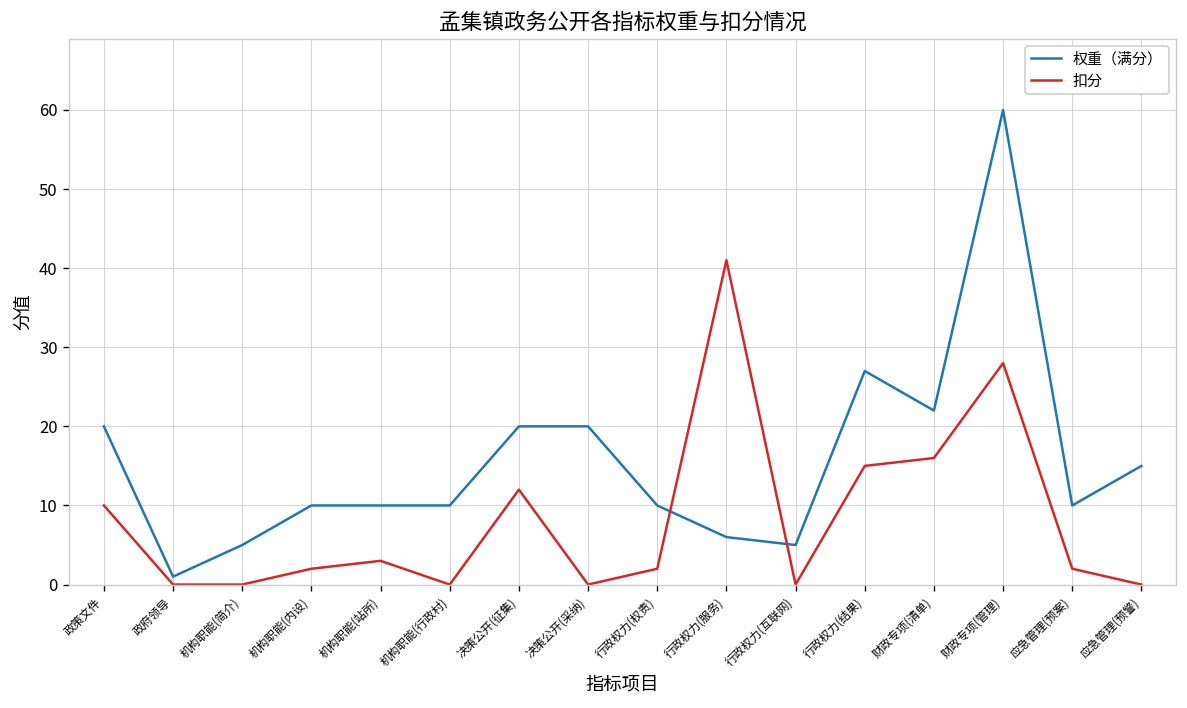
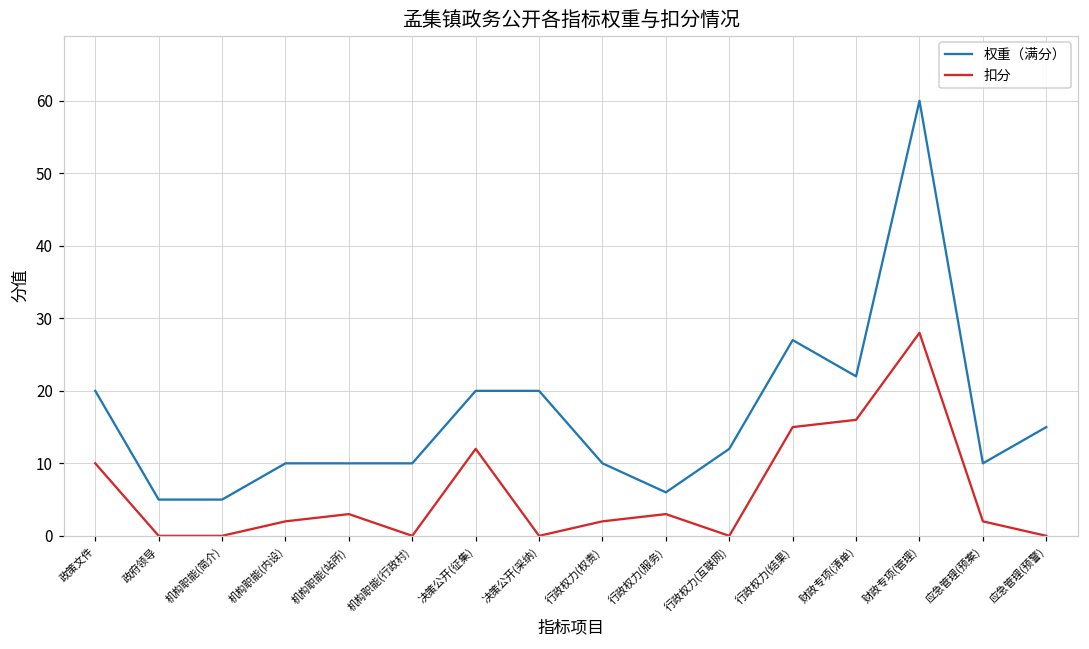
  {
    "权重（满分）": {
      "政策文件": 20,
-     "政府领导": 1,
+     "政府领导": 5,
      "机构职能(简介)": 5,
      "机构职能(内设)": 10,
      "机构职能(站所)": 10,
      "机构职能(行政村)": 10,
      "决策公开(征集)": 20,
      "决策公开(采纳)": 20,
      "行政权力(权责)": 10,
      "行政权力(服务)": 6,
-     "行政权力(互联网)": 5,
+     "行政权力(互联网)": 12,
      "行政权力(结果)": 27,
      "财政专项(清单)": 22,
      "财政专项(管理)": 60,
      "应急管理(预案)": 10,
      "应急管理(预警)": 15
    },
    "扣分": {
      "政策文件": 10,
      "政府领导": 0,
      "机构职能(简介)": 0,
      "机构职能(内设)": 2,
      "机构职能(站所)": 3,
      "机构职能(行政村)": 0,
      "决策公开(征集)": 12,
      "决策公开(采纳)": 0,
      "行政权力(权责)": 2,
-     "行政权力(服务)": 41,
+     "行政权力(服务)": 3,
      "行政权力(互联网)": 0,
      "行政权力(结果)": 15,
      "财政专项(清单)": 16,
      "财政专项(管理)": 28,
      "应急管理(预案)": 2,
      "应急管理(预警)": 0
    }
  }
